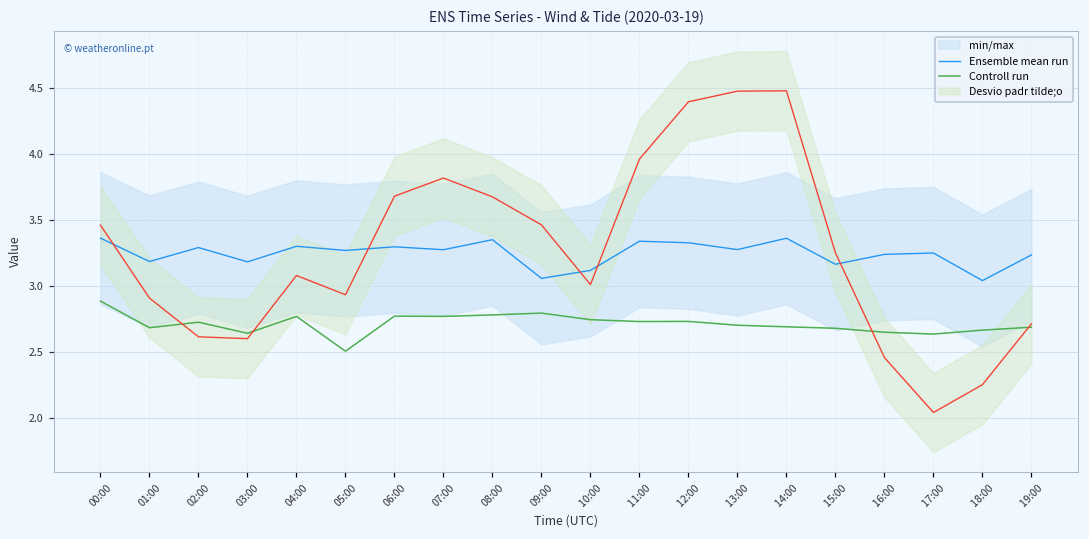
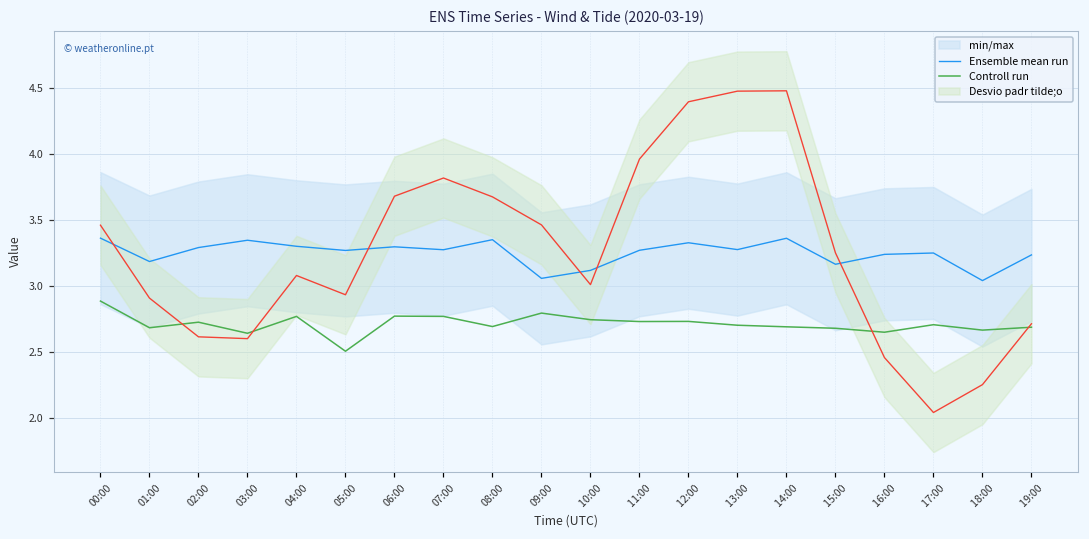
  {
    "Ensemble mean run": {
      "00:00": 3.37,
      "01:00": 3.19,
      "02:00": 3.29,
-     "03:00": 3.19,
+     "03:00": 3.35,
      "04:00": 3.30,
      "05:00": 3.27,
      "06:00": 3.30,
      "07:00": 3.28,
      "08:00": 3.35,
      "09:00": 3.06,
      "10:00": 3.12,
-     "11:00": 3.34,
+     "11:00": 3.27,
      "12:00": 3.33,
      "13:00": 3.28,
      "14:00": 3.36,
      "15:00": 3.17,
      "16:00": 3.24,
      "17:00": 3.25,
      "18:00": 3.04,
      "19:00": 3.24
    },
    "Controll run": {
      "00:00": 2.89,
      "01:00": 2.69,
      "02:00": 2.73,
      "03:00": 2.65,
      "04:00": 2.77,
      "05:00": 2.51,
      "06:00": 2.78,
      "07:00": 2.77,
-     "08:00": 2.78,
+     "08:00": 2.70,
      "09:00": 2.80,
      "10:00": 2.75,
      "11:00": 2.73,
      "12:00": 2.74,
      "13:00": 2.71,
      "14:00": 2.69,
      "15:00": 2.68,
      "16:00": 2.65,
-     "17:00": 2.64,
+     "17:00": 2.71,
      "18:00": 2.67,
      "19:00": 2.69
    }
  }
